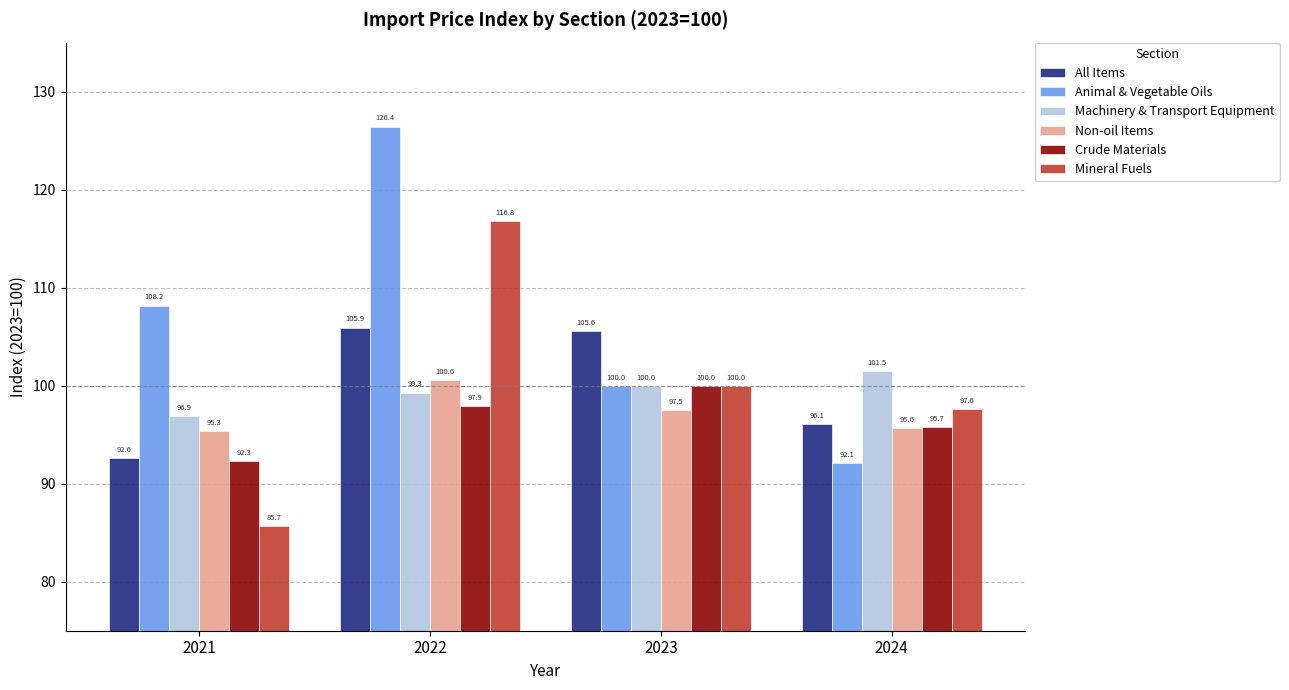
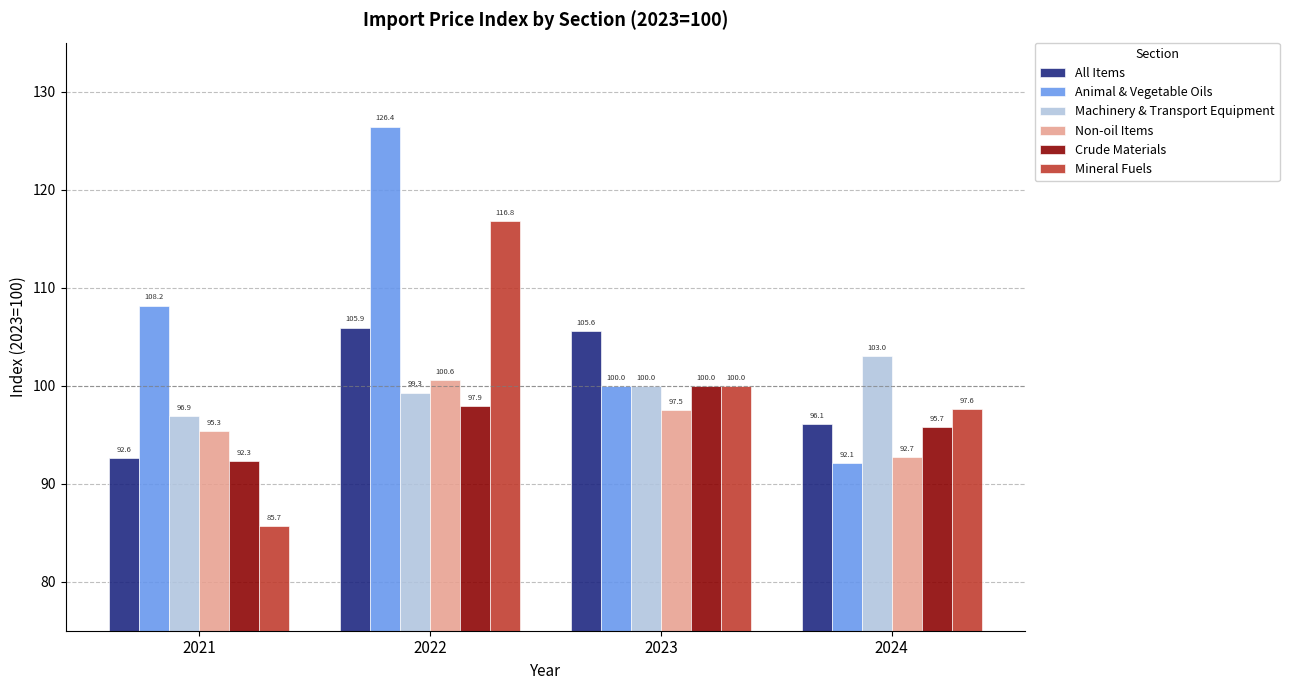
  {
    "All Items": {
      "2021": 92.6,
      "2022": 105.9,
      "2023": 105.6,
      "2024": 96.1
    },
    "Animal & Vegetable Oils": {
      "2021": 108.2,
      "2022": 126.4,
      "2023": 100.0,
      "2024": 92.1
    },
    "Machinery & Transport Equipment": {
      "2021": 96.9,
      "2022": 99.3,
      "2023": 100.0,
-     "2024": 101.5
+     "2024": 103.0
    },
    "Non-oil Items": {
      "2021": 95.3,
      "2022": 100.6,
      "2023": 97.5,
-     "2024": 95.6
+     "2024": 92.7
    },
    "Crude Materials": {
      "2021": 92.3,
      "2022": 97.9,
      "2023": 100.0,
      "2024": 95.7
    },
    "Mineral Fuels": {
      "2021": 85.7,
      "2022": 116.8,
      "2023": 100.0,
      "2024": 97.6
    }
  }
